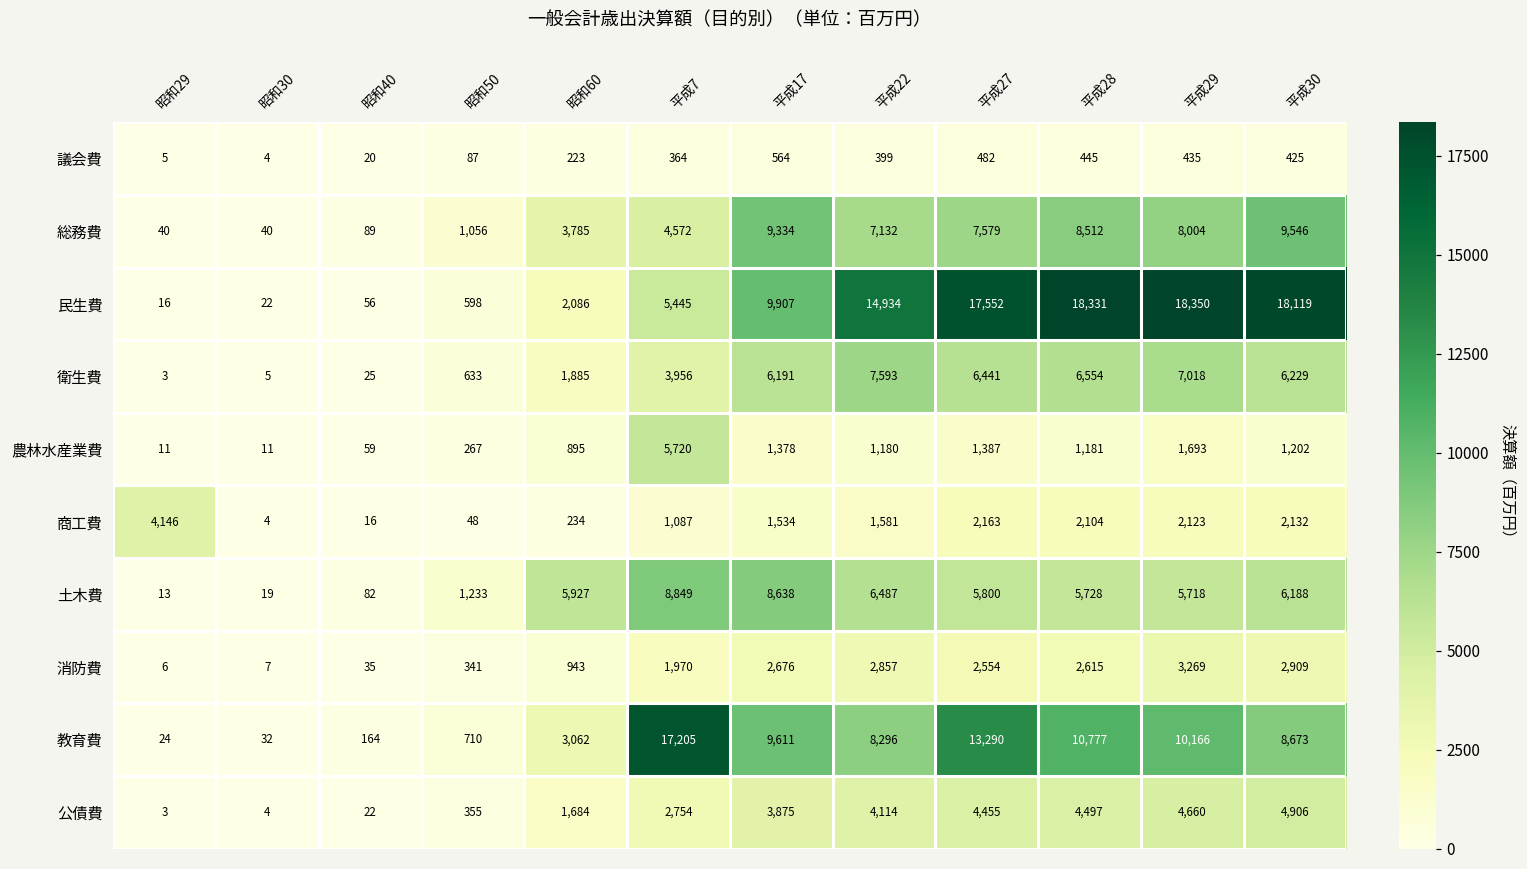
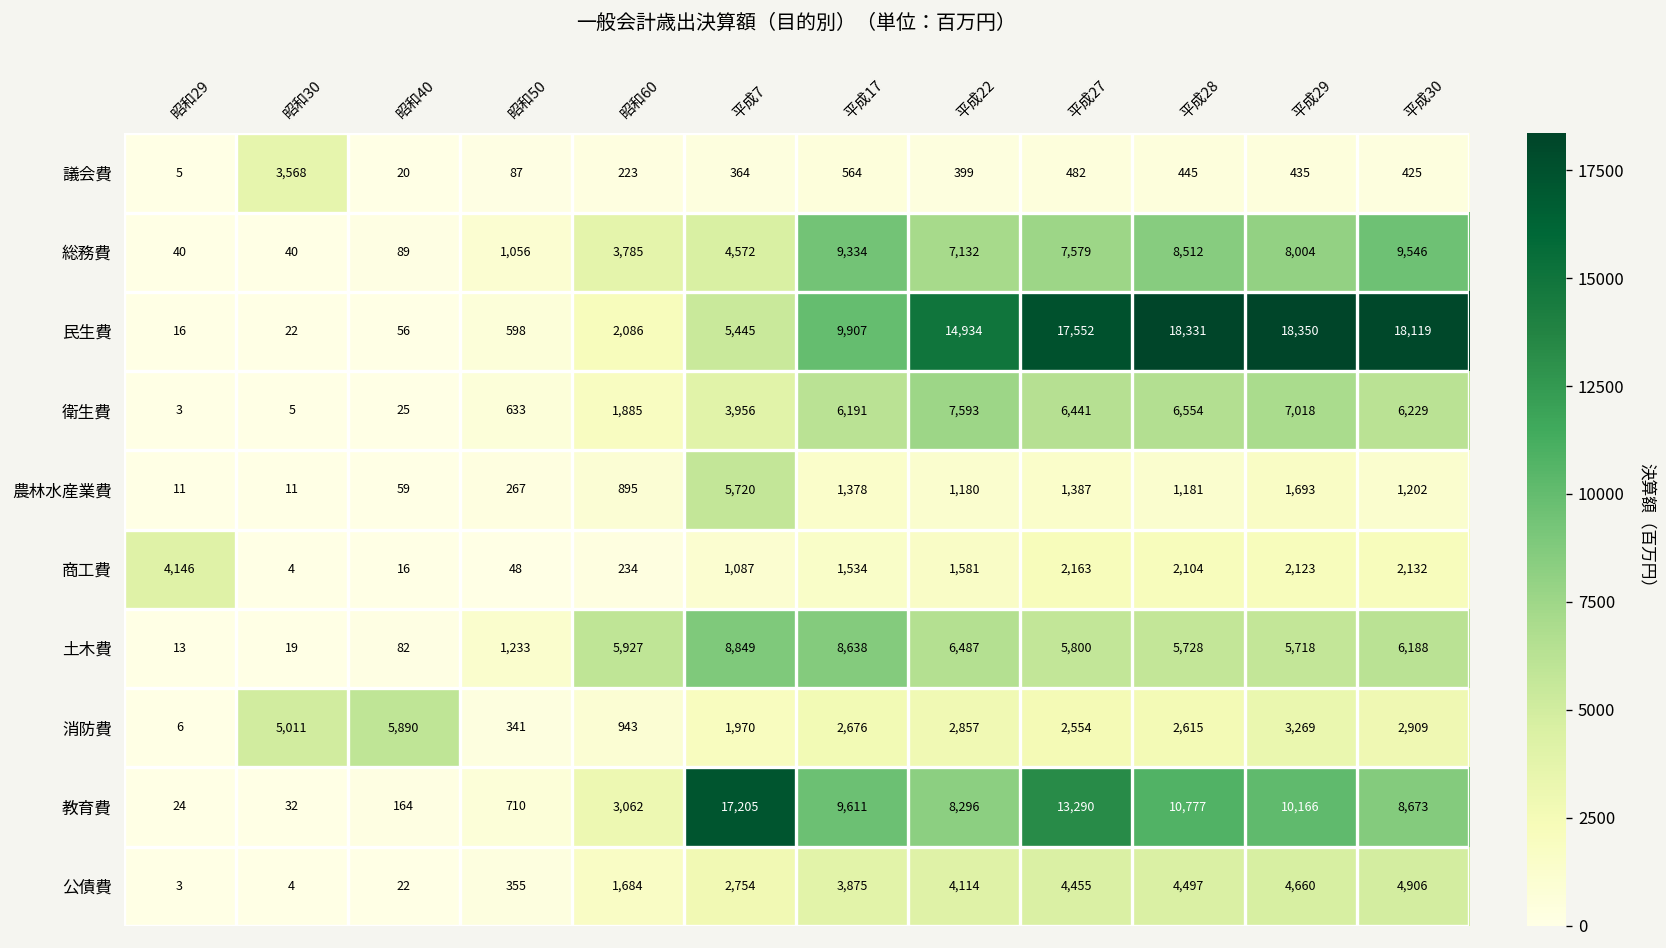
  {
    "議会費": {
      "昭和29": "5",
-     "昭和30": "4",
+     "昭和30": "3,568",
      "昭和40": "20",
      "昭和50": "87",
      "昭和60": "223",
      "平成7": "364",
      "平成17": "564",
      "平成22": "399",
      "平成27": "482",
      "平成28": "445",
      "平成29": "435",
      "平成30": "425"
    },
    "総務費": {
      "昭和29": "40",
      "昭和30": "40",
      "昭和40": "89",
      "昭和50": "1,056",
      "昭和60": "3,785",
      "平成7": "4,572",
      "平成17": "9,334",
      "平成22": "7,132",
      "平成27": "7,579",
      "平成28": "8,512",
      "平成29": "8,004",
      "平成30": "9,546"
    },
    "民生費": {
      "昭和29": "16",
      "昭和30": "22",
      "昭和40": "56",
      "昭和50": "598",
      "昭和60": "2,086",
      "平成7": "5,445",
      "平成17": "9,907",
      "平成22": "14,934",
      "平成27": "17,552",
      "平成28": "18,331",
      "平成29": "18,350",
      "平成30": "18,119"
    },
    "衛生費": {
      "昭和29": "3",
      "昭和30": "5",
      "昭和40": "25",
      "昭和50": "633",
      "昭和60": "1,885",
      "平成7": "3,956",
      "平成17": "6,191",
      "平成22": "7,593",
      "平成27": "6,441",
      "平成28": "6,554",
      "平成29": "7,018",
      "平成30": "6,229"
    },
    "農林水産業費": {
      "昭和29": "11",
      "昭和30": "11",
      "昭和40": "59",
      "昭和50": "267",
      "昭和60": "895",
      "平成7": "5,720",
      "平成17": "1,378",
      "平成22": "1,180",
      "平成27": "1,387",
      "平成28": "1,181",
      "平成29": "1,693",
      "平成30": "1,202"
    },
    "商工費": {
      "昭和29": "4,146",
      "昭和30": "4",
      "昭和40": "16",
      "昭和50": "48",
      "昭和60": "234",
      "平成7": "1,087",
      "平成17": "1,534",
      "平成22": "1,581",
      "平成27": "2,163",
      "平成28": "2,104",
      "平成29": "2,123",
      "平成30": "2,132"
    },
    "土木費": {
      "昭和29": "13",
      "昭和30": "19",
      "昭和40": "82",
      "昭和50": "1,233",
      "昭和60": "5,927",
      "平成7": "8,849",
      "平成17": "8,638",
      "平成22": "6,487",
      "平成27": "5,800",
      "平成28": "5,728",
      "平成29": "5,718",
      "平成30": "6,188"
    },
    "消防費": {
      "昭和29": "6",
-     "昭和30": "7",
-     "昭和40": "35",
+     "昭和30": "5,011",
+     "昭和40": "5,890",
      "昭和50": "341",
      "昭和60": "943",
      "平成7": "1,970",
      "平成17": "2,676",
      "平成22": "2,857",
      "平成27": "2,554",
      "平成28": "2,615",
      "平成29": "3,269",
      "平成30": "2,909"
    },
    "教育費": {
      "昭和29": "24",
      "昭和30": "32",
      "昭和40": "164",
      "昭和50": "710",
      "昭和60": "3,062",
      "平成7": "17,205",
      "平成17": "9,611",
      "平成22": "8,296",
      "平成27": "13,290",
      "平成28": "10,777",
      "平成29": "10,166",
      "平成30": "8,673"
    },
    "公債費": {
      "昭和29": "3",
      "昭和30": "4",
      "昭和40": "22",
      "昭和50": "355",
      "昭和60": "1,684",
      "平成7": "2,754",
      "平成17": "3,875",
      "平成22": "4,114",
      "平成27": "4,455",
      "平成28": "4,497",
      "平成29": "4,660",
      "平成30": "4,906"
    }
  }
